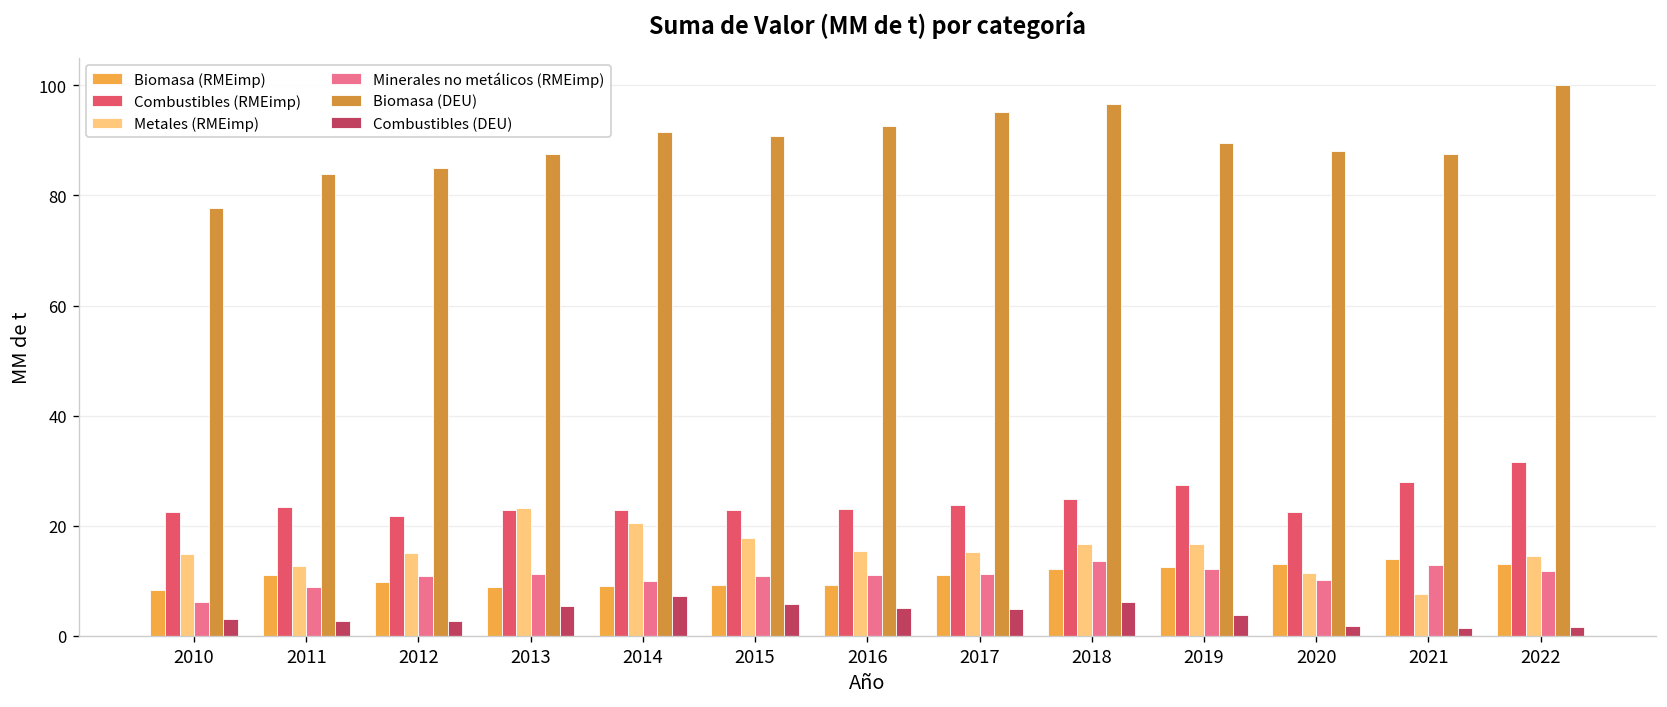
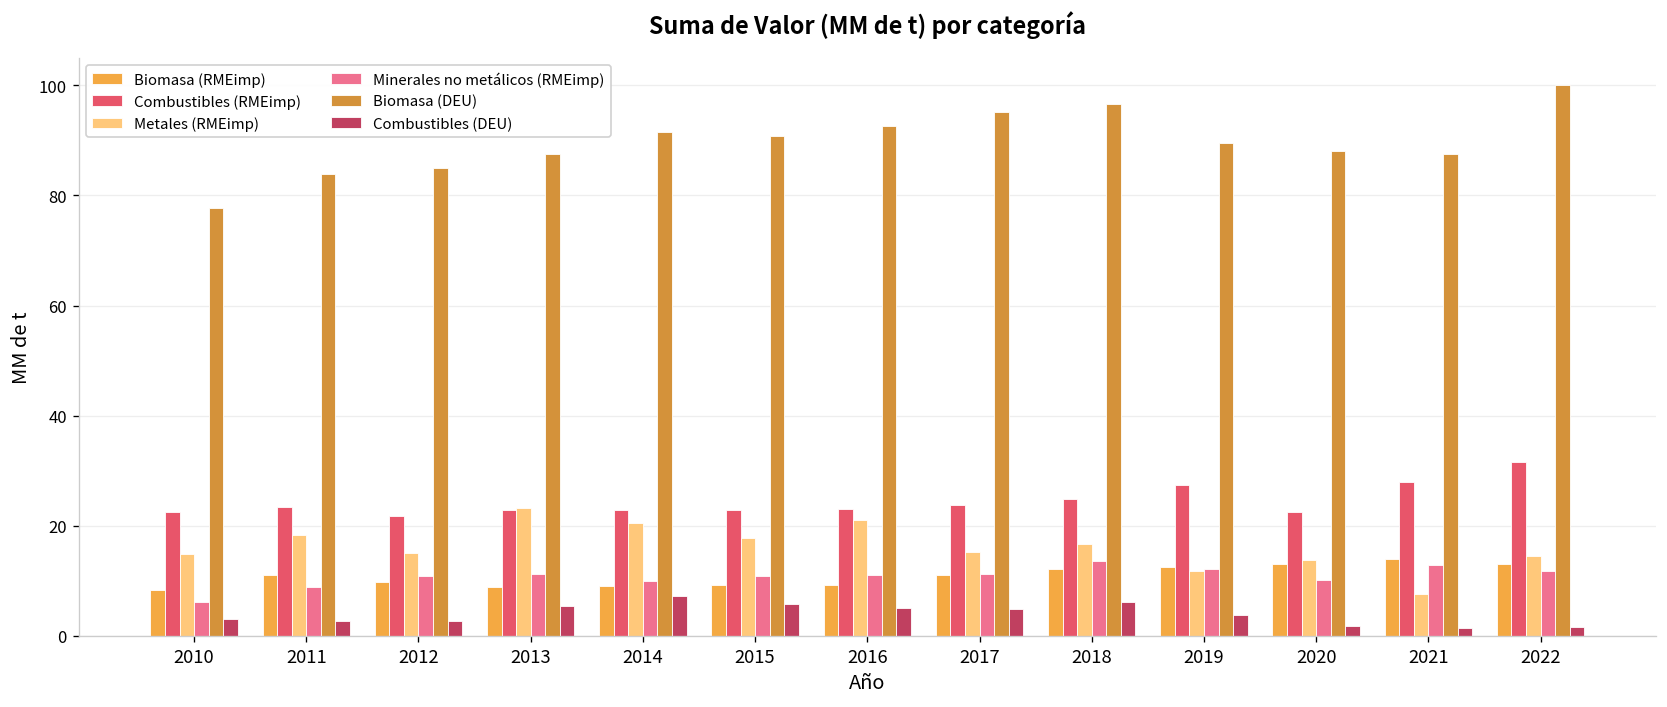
  {
    "Metales (RMEimp)": {
      "2010": 15,
-     "2011": 13,
+     "2011": 18,
      "2012": 15,
      "2013": 23,
      "2014": 20,
      "2015": 18,
-     "2016": 15,
+     "2016": 21,
      "2017": 15,
      "2018": 17,
-     "2019": 17,
-     "2020": 11,
+     "2019": 12,
+     "2020": 14,
      "2021": 8,
      "2022": 15
    }
  }
